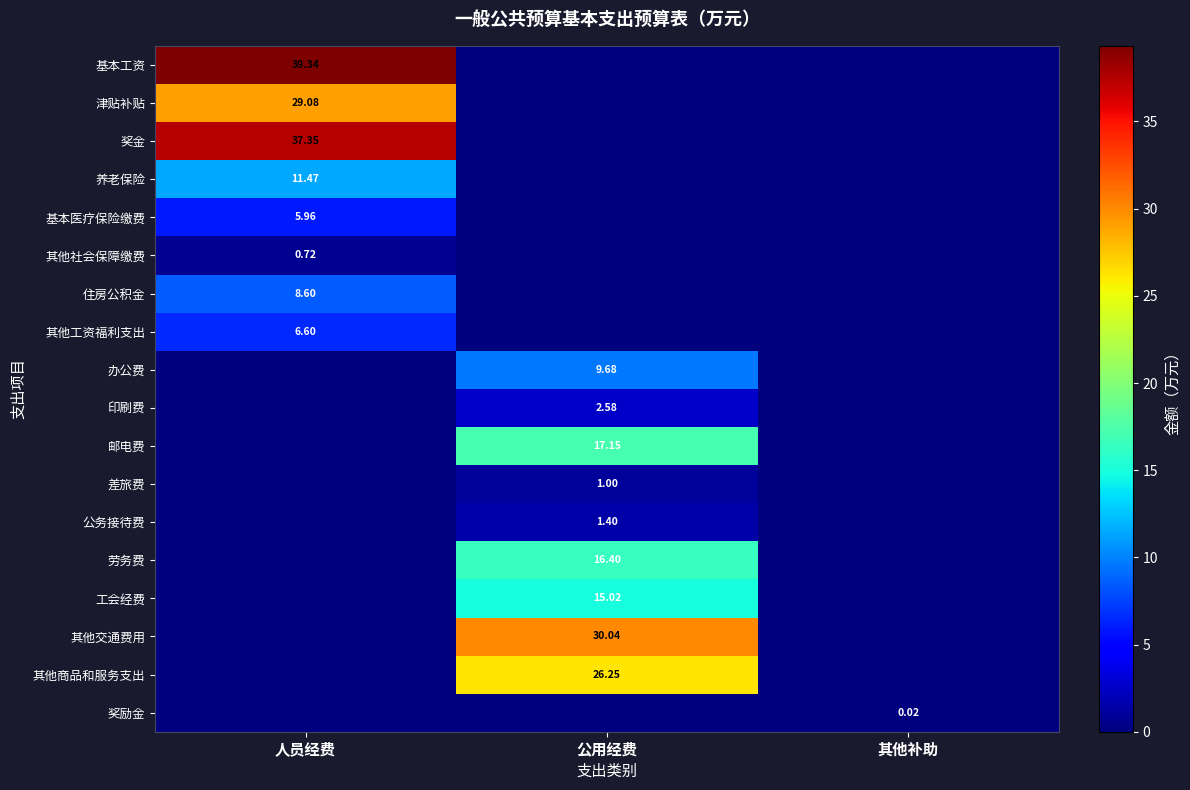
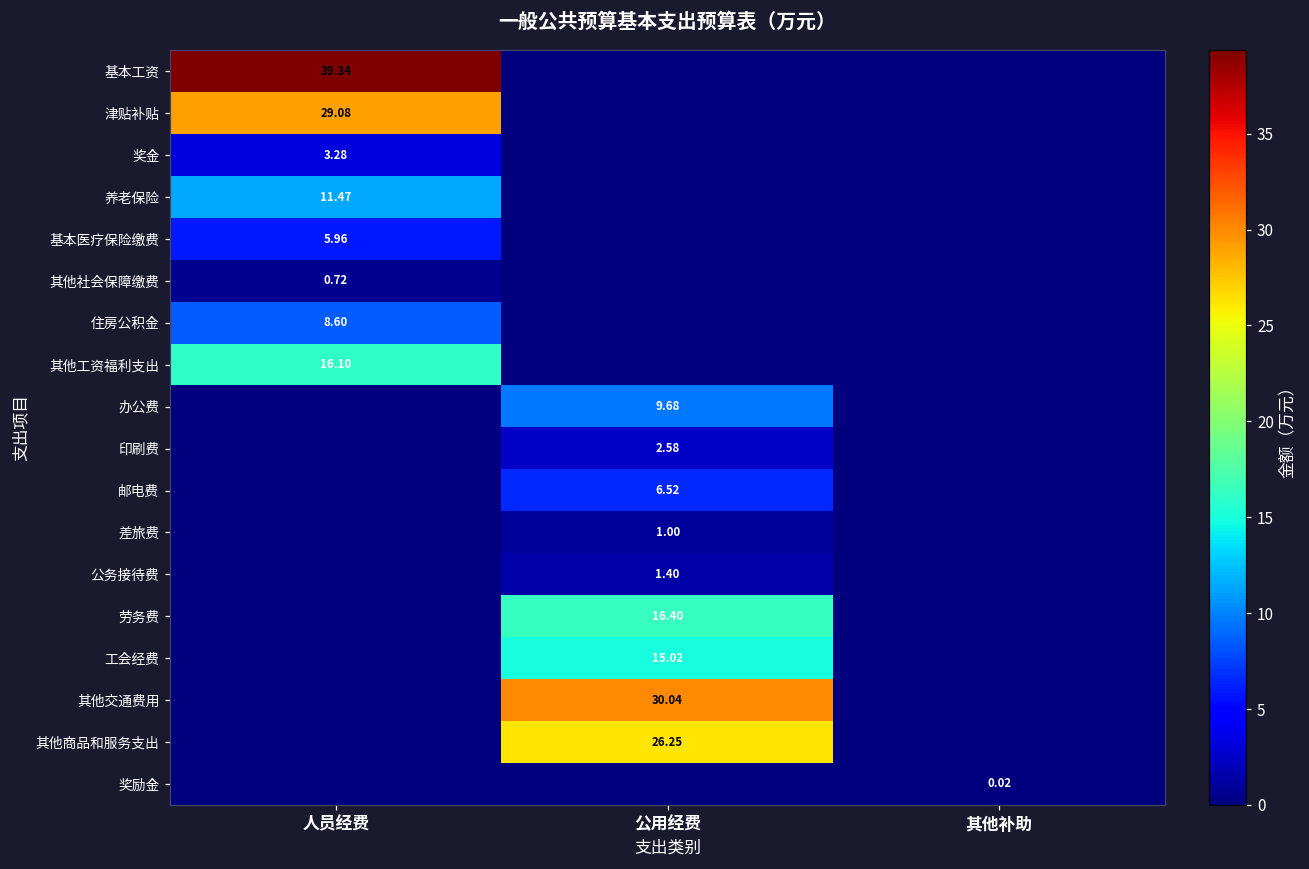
  {
    "基本工资": {
      "人员经费": 39.34
    },
    "津贴补贴": {
      "人员经费": 29.08
    },
    "奖金": {
-     "人员经费": 37.35
+     "人员经费": 3.28
    },
    "养老保险": {
      "人员经费": 11.47
    },
    "基本医疗保险缴费": {
      "人员经费": 5.96
    },
    "其他社会保障缴费": {
      "人员经费": 0.72
    },
    "住房公积金": {
      "人员经费": 8.60
    },
    "其他工资福利支出": {
-     "人员经费": 6.60
+     "人员经费": 16.10
    },
    "办公费": {
      "公用经费": 9.68
    },
    "印刷费": {
      "公用经费": 2.58
    },
    "邮电费": {
-     "公用经费": 17.15
+     "公用经费": 6.52
    },
    "差旅费": {
      "公用经费": 1.00
    },
    "公务接待费": {
      "公用经费": 1.40
    },
    "劳务费": {
      "公用经费": 16.40
    },
    "工会经费": {
      "公用经费": 15.02
    },
    "其他交通费用": {
      "公用经费": 30.04
    },
    "其他商品和服务支出": {
      "公用经费": 26.25
    },
    "奖励金": {
      "其他补助": 0.02
    }
  }
